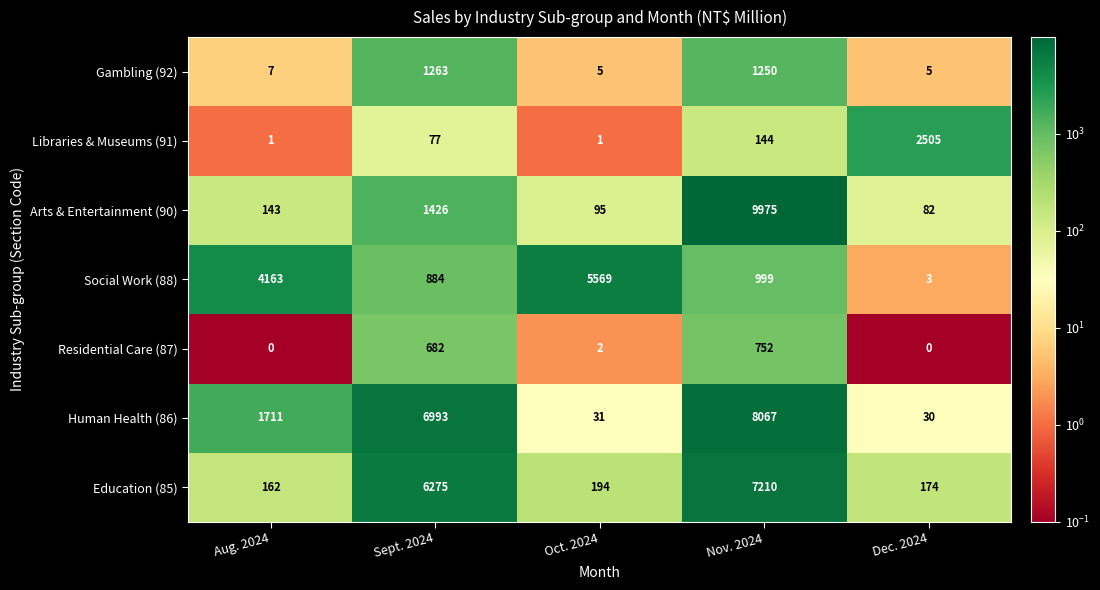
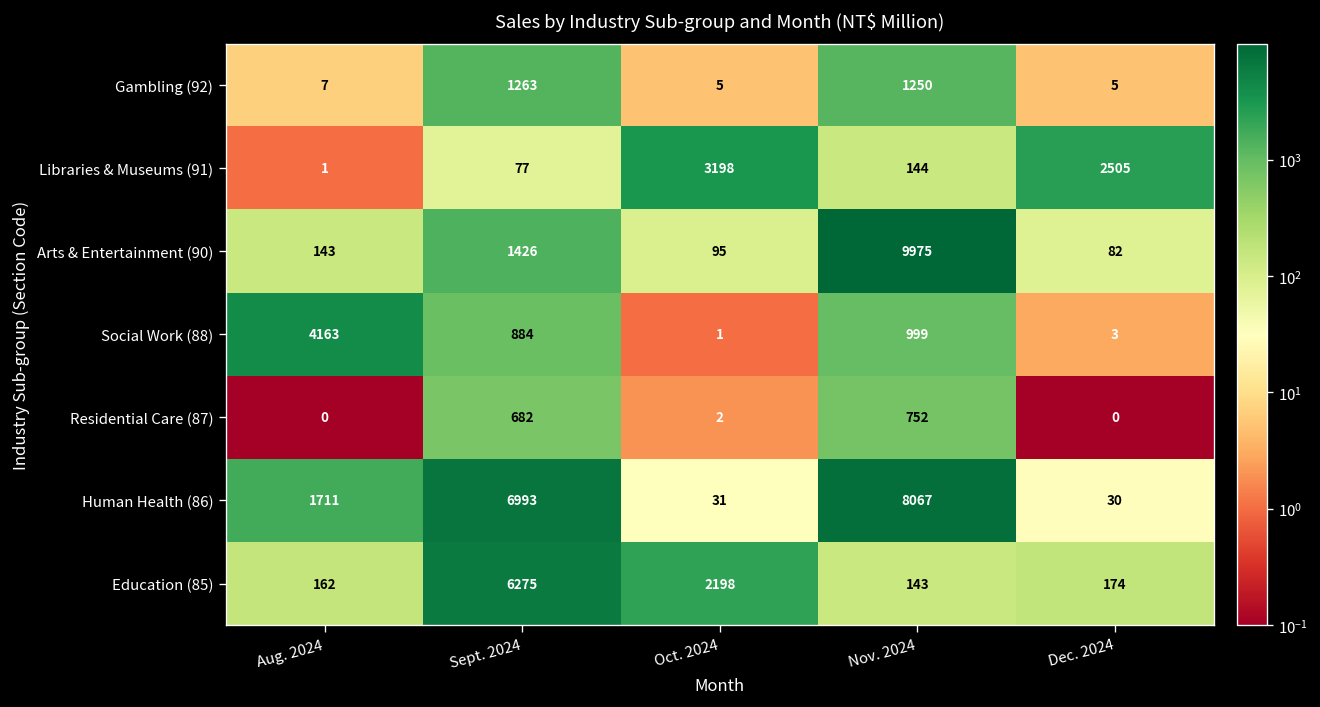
  {
    "Gambling (92)": {
      "Aug. 2024": 7,
      "Sept. 2024": 1263,
      "Oct. 2024": 5,
      "Nov. 2024": 1250,
      "Dec. 2024": 5
    },
    "Libraries & Museums (91)": {
      "Aug. 2024": 1,
      "Sept. 2024": 77,
-     "Oct. 2024": 1,
+     "Oct. 2024": 3198,
      "Nov. 2024": 144,
      "Dec. 2024": 2505
    },
    "Arts & Entertainment (90)": {
      "Aug. 2024": 143,
      "Sept. 2024": 1426,
      "Oct. 2024": 95,
      "Nov. 2024": 9975,
      "Dec. 2024": 82
    },
    "Social Work (88)": {
      "Aug. 2024": 4163,
      "Sept. 2024": 884,
-     "Oct. 2024": 5569,
+     "Oct. 2024": 1,
      "Nov. 2024": 999,
      "Dec. 2024": 3
    },
    "Residential Care (87)": {
      "Aug. 2024": 0,
      "Sept. 2024": 682,
      "Oct. 2024": 2,
      "Nov. 2024": 752,
      "Dec. 2024": 0
    },
    "Human Health (86)": {
      "Aug. 2024": 1711,
      "Sept. 2024": 6993,
      "Oct. 2024": 31,
      "Nov. 2024": 8067,
      "Dec. 2024": 30
    },
    "Education (85)": {
      "Aug. 2024": 162,
      "Sept. 2024": 6275,
-     "Oct. 2024": 194,
-     "Nov. 2024": 7210,
+     "Oct. 2024": 2198,
+     "Nov. 2024": 143,
      "Dec. 2024": 174
    }
  }
